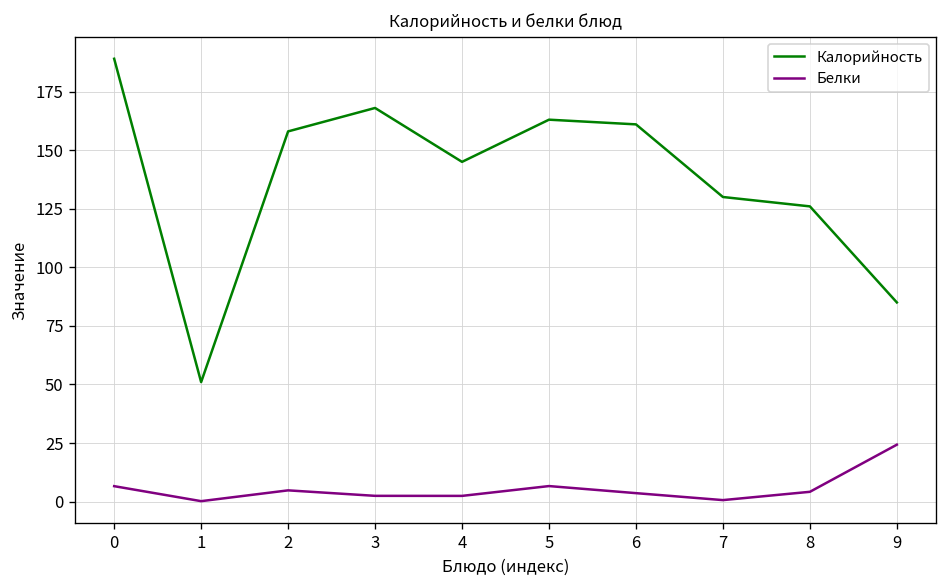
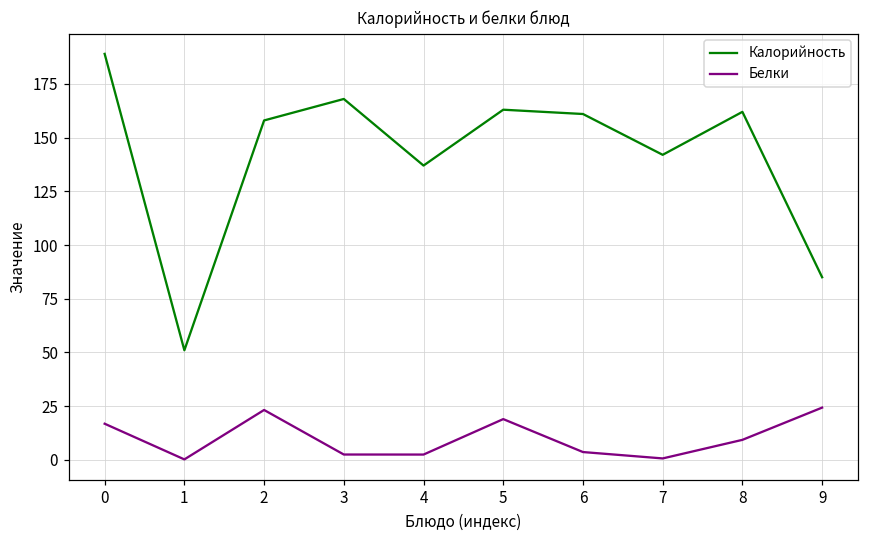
  {
    "Калорийность": {
      "0": 189,
      "1": 51,
      "2": 158,
      "3": 168,
-     "4": 145,
+     "4": 137,
      "5": 163,
      "6": 161,
-     "7": 130,
-     "8": 126,
+     "7": 142,
+     "8": 162,
      "9": 85
    },
    "Белки": {
-     "0": 7,
+     "0": 17,
      "1": 0,
-     "2": 5,
+     "2": 23,
      "3": 2,
      "4": 2,
-     "5": 7,
+     "5": 19,
      "6": 4,
      "7": 1,
-     "8": 4,
+     "8": 9,
      "9": 24
    }
  }
